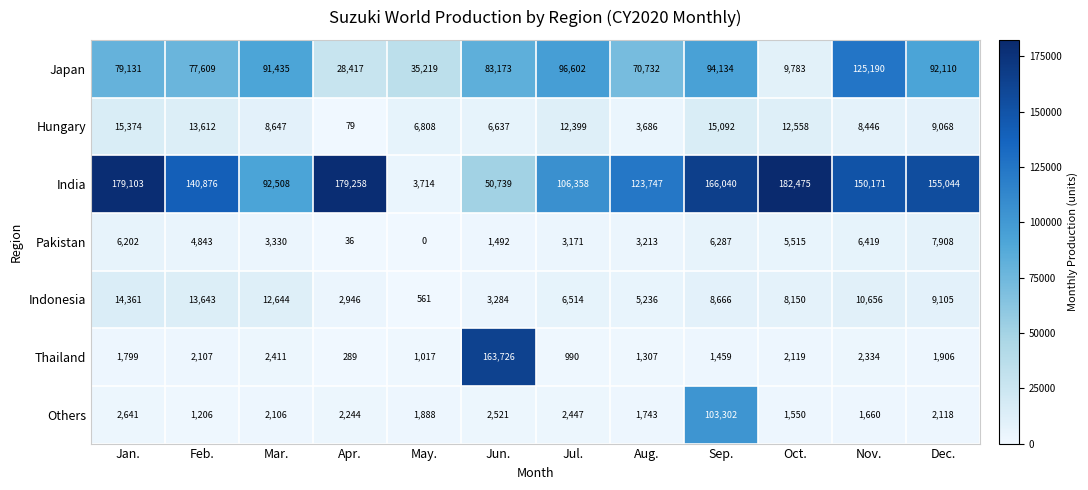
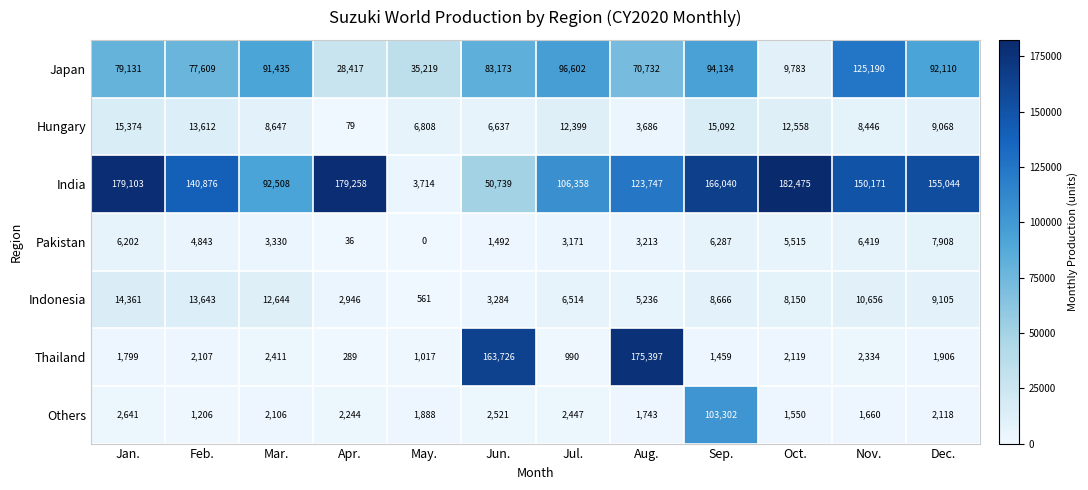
  {
    "Japan": {
      "Jan.": "79,131",
      "Feb.": "77,609",
      "Mar.": "91,435",
      "Apr.": "28,417",
      "May.": "35,219",
      "Jun.": "83,173",
      "Jul.": "96,602",
      "Aug.": "70,732",
      "Sep.": "94,134",
      "Oct.": "9,783",
      "Nov.": "125,190",
      "Dec.": "92,110"
    },
    "Hungary": {
      "Jan.": "15,374",
      "Feb.": "13,612",
      "Mar.": "8,647",
      "Apr.": "79",
      "May.": "6,808",
      "Jun.": "6,637",
      "Jul.": "12,399",
      "Aug.": "3,686",
      "Sep.": "15,092",
      "Oct.": "12,558",
      "Nov.": "8,446",
      "Dec.": "9,068"
    },
    "India": {
      "Jan.": "179,103",
      "Feb.": "140,876",
      "Mar.": "92,508",
      "Apr.": "179,258",
      "May.": "3,714",
      "Jun.": "50,739",
      "Jul.": "106,358",
      "Aug.": "123,747",
      "Sep.": "166,040",
      "Oct.": "182,475",
      "Nov.": "150,171",
      "Dec.": "155,044"
    },
    "Pakistan": {
      "Jan.": "6,202",
      "Feb.": "4,843",
      "Mar.": "3,330",
      "Apr.": "36",
      "May.": "0",
      "Jun.": "1,492",
      "Jul.": "3,171",
      "Aug.": "3,213",
      "Sep.": "6,287",
      "Oct.": "5,515",
      "Nov.": "6,419",
      "Dec.": "7,908"
    },
    "Indonesia": {
      "Jan.": "14,361",
      "Feb.": "13,643",
      "Mar.": "12,644",
      "Apr.": "2,946",
      "May.": "561",
      "Jun.": "3,284",
      "Jul.": "6,514",
      "Aug.": "5,236",
      "Sep.": "8,666",
      "Oct.": "8,150",
      "Nov.": "10,656",
      "Dec.": "9,105"
    },
    "Thailand": {
      "Jan.": "1,799",
      "Feb.": "2,107",
      "Mar.": "2,411",
      "Apr.": "289",
      "May.": "1,017",
      "Jun.": "163,726",
      "Jul.": "990",
-     "Aug.": "1,307",
+     "Aug.": "175,397",
      "Sep.": "1,459",
      "Oct.": "2,119",
      "Nov.": "2,334",
      "Dec.": "1,906"
    },
    "Others": {
      "Jan.": "2,641",
      "Feb.": "1,206",
      "Mar.": "2,106",
      "Apr.": "2,244",
      "May.": "1,888",
      "Jun.": "2,521",
      "Jul.": "2,447",
      "Aug.": "1,743",
      "Sep.": "103,302",
      "Oct.": "1,550",
      "Nov.": "1,660",
      "Dec.": "2,118"
    }
  }
